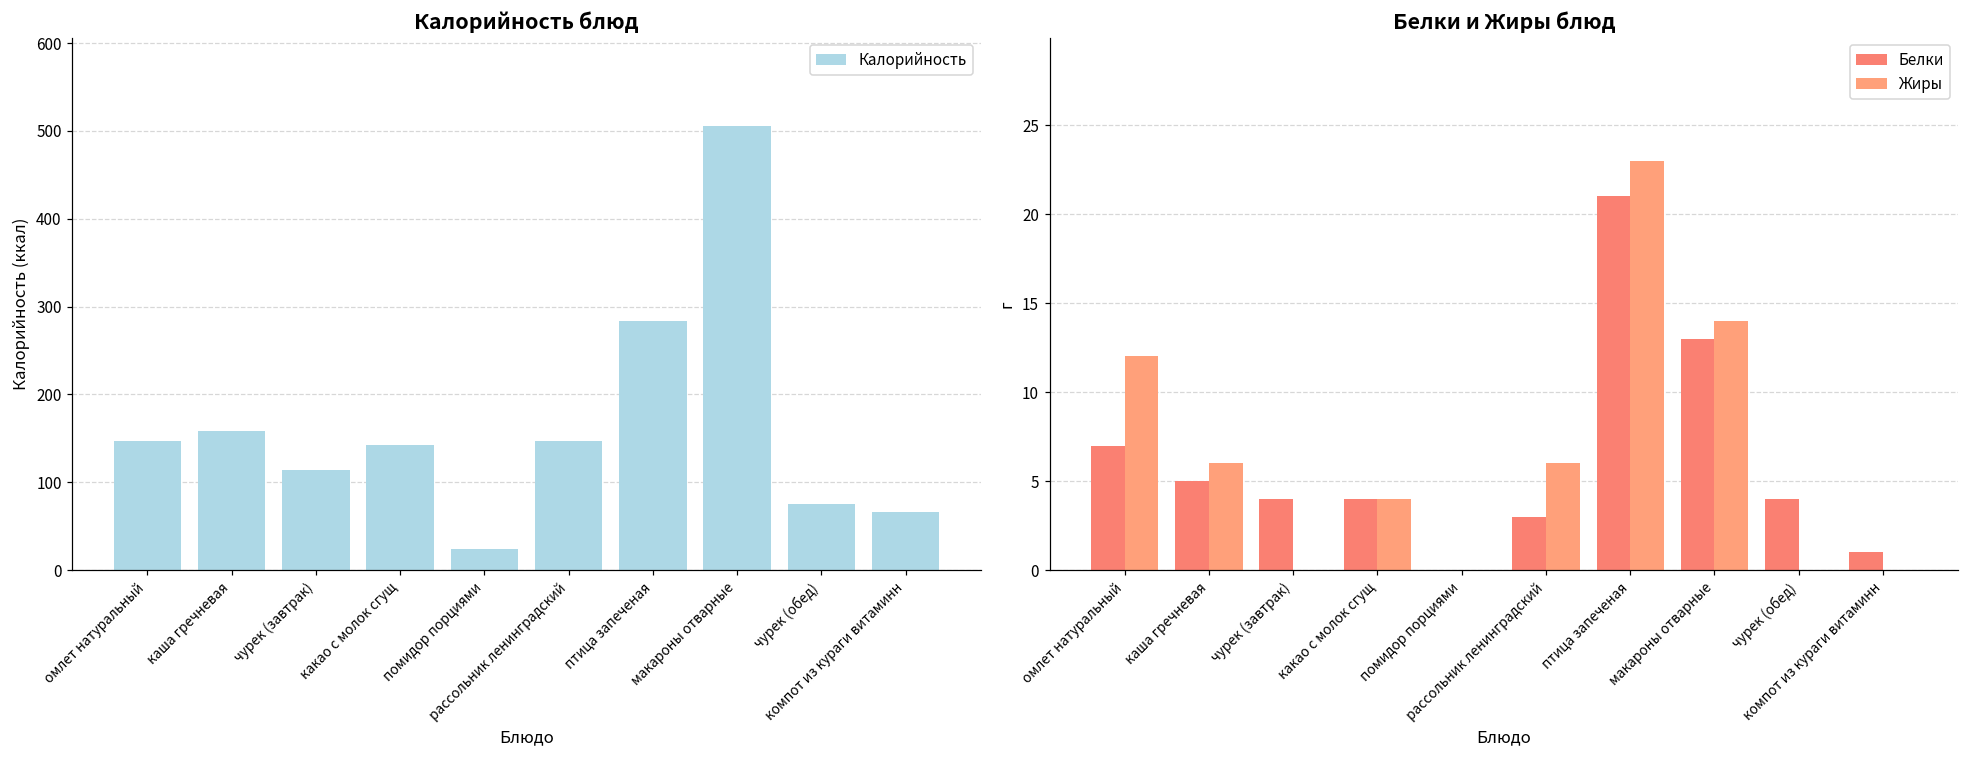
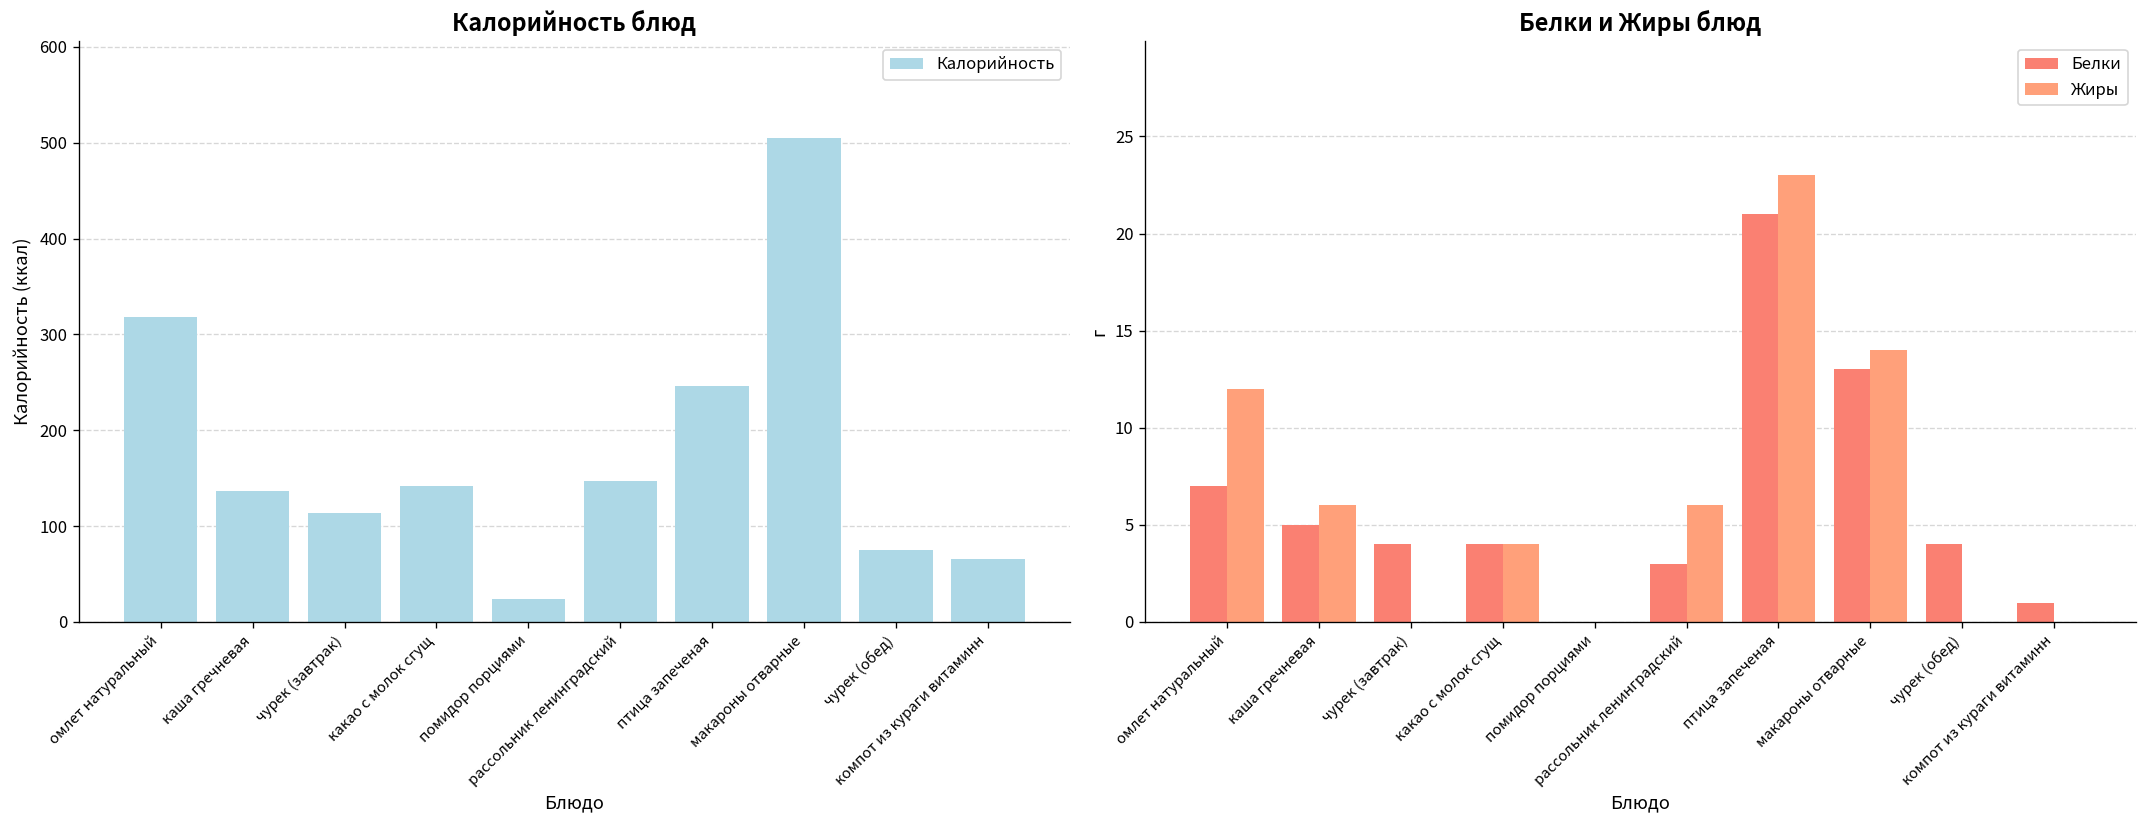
  {
    "Калорийность блюд": {
-     "омлет натуральный": 150,
-     "каша гречневая": 160,
+     "омлет натуральный": 320,
+     "каша гречневая": 140,
      "чурек (завтрак)": 110,
      "какао с молок сгущ": 140,
      "помидор порциями": 20,
      "рассольник ленинградский": 150,
-     "птица запеченая": 280,
+     "птица запеченая": 250,
      "макароны отварные": 510,
      "чурек (обед)": 80,
      "компот из кураги витаминн": 70
    }
  }
